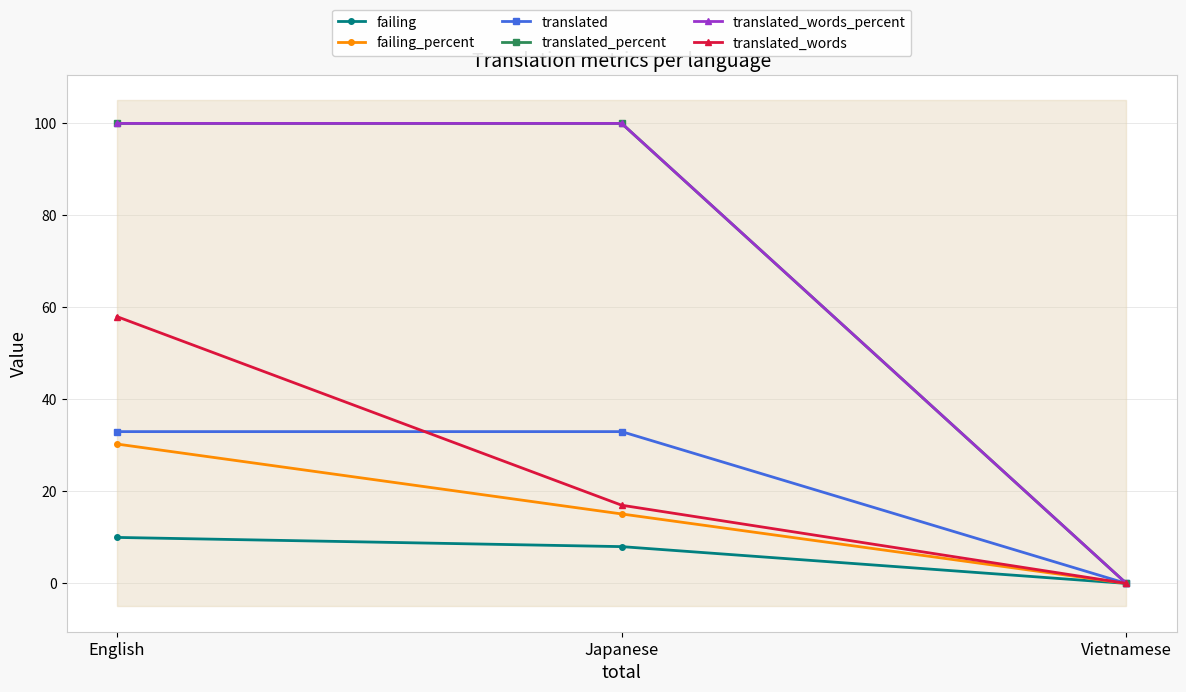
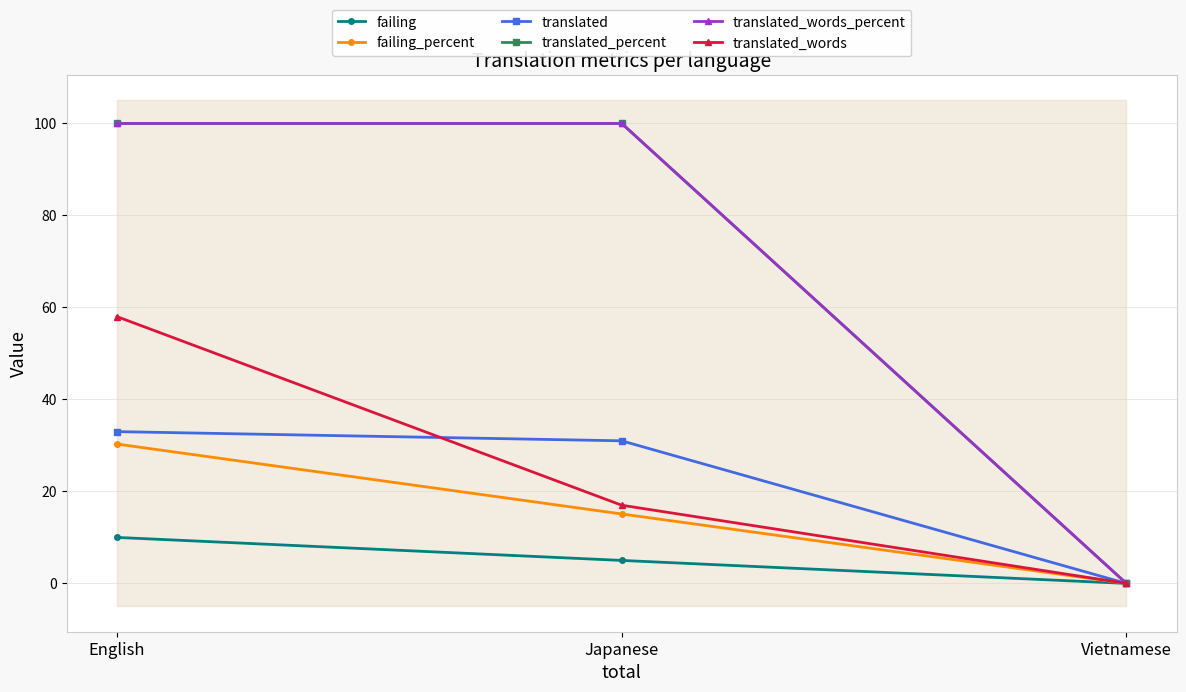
  {
    "failing": {
      "English": 10,
-     "Japanese": 8
+     "Japanese": 5
    },
    "failing_percent": {
      "English": 30,
      "Japanese": 15
    },
    "translated": {
      "English": 33,
-     "Japanese": 33
+     "Japanese": 31
    },
    "translated_words_percent": {
      "English": 100,
      "Japanese": 100
    },
    "translated_words": {
      "English": 58,
      "Japanese": 17
    }
  }
